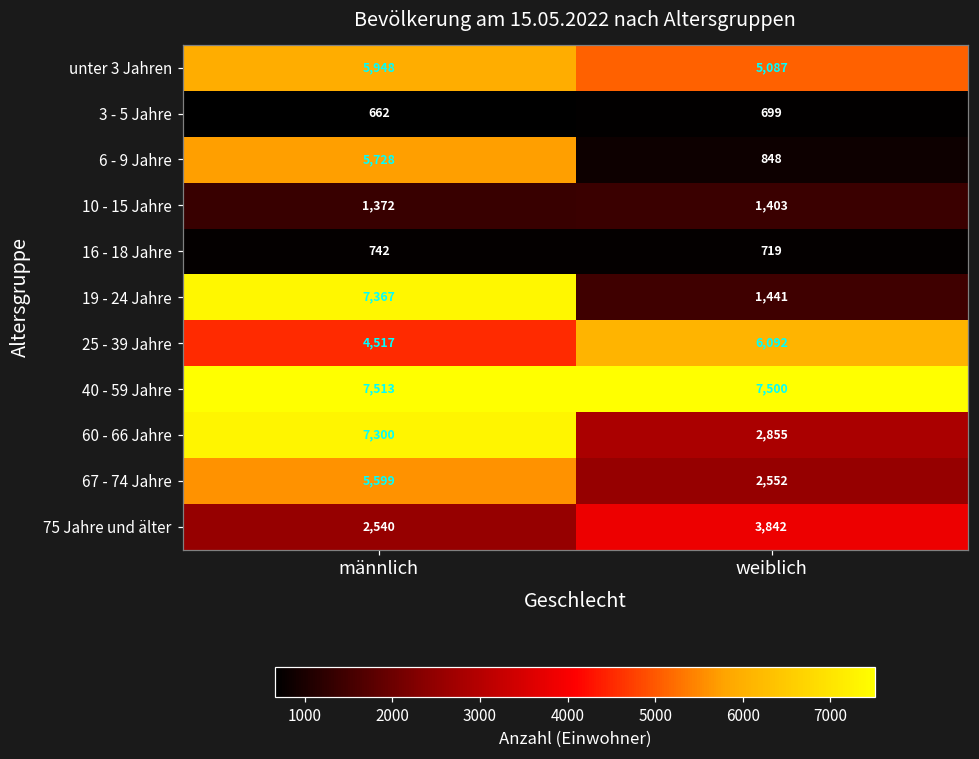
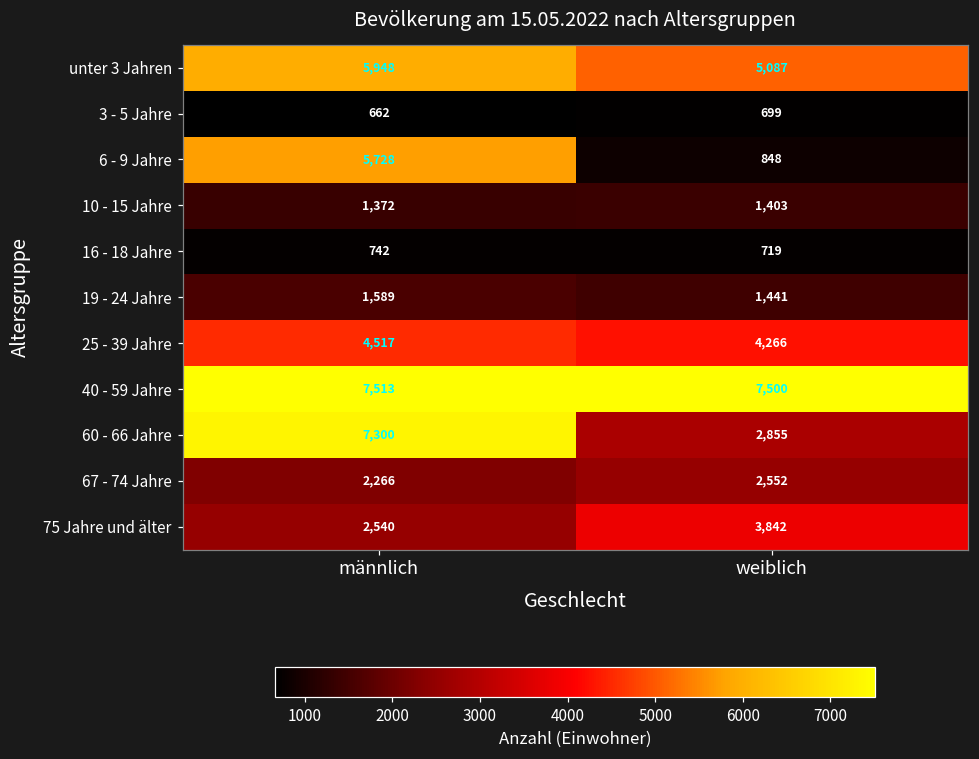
  {
    "unter 3 Jahren": {
      "männlich": "5,948",
      "weiblich": "5,087"
    },
    "3 - 5 Jahre": {
      "männlich": "662",
      "weiblich": "699"
    },
    "6 - 9 Jahre": {
      "männlich": "5,728",
      "weiblich": "848"
    },
    "10 - 15 Jahre": {
      "männlich": "1,372",
      "weiblich": "1,403"
    },
    "16 - 18 Jahre": {
      "männlich": "742",
      "weiblich": "719"
    },
    "19 - 24 Jahre": {
-     "männlich": "7,367",
+     "männlich": "1,589",
      "weiblich": "1,441"
    },
    "25 - 39 Jahre": {
      "männlich": "4,517",
-     "weiblich": "6,092"
+     "weiblich": "4,266"
    },
    "40 - 59 Jahre": {
      "männlich": "7,513",
      "weiblich": "7,500"
    },
    "60 - 66 Jahre": {
      "männlich": "7,300",
      "weiblich": "2,855"
    },
    "67 - 74 Jahre": {
-     "männlich": "5,599",
+     "männlich": "2,266",
      "weiblich": "2,552"
    },
    "75 Jahre und älter": {
      "männlich": "2,540",
      "weiblich": "3,842"
    }
  }
